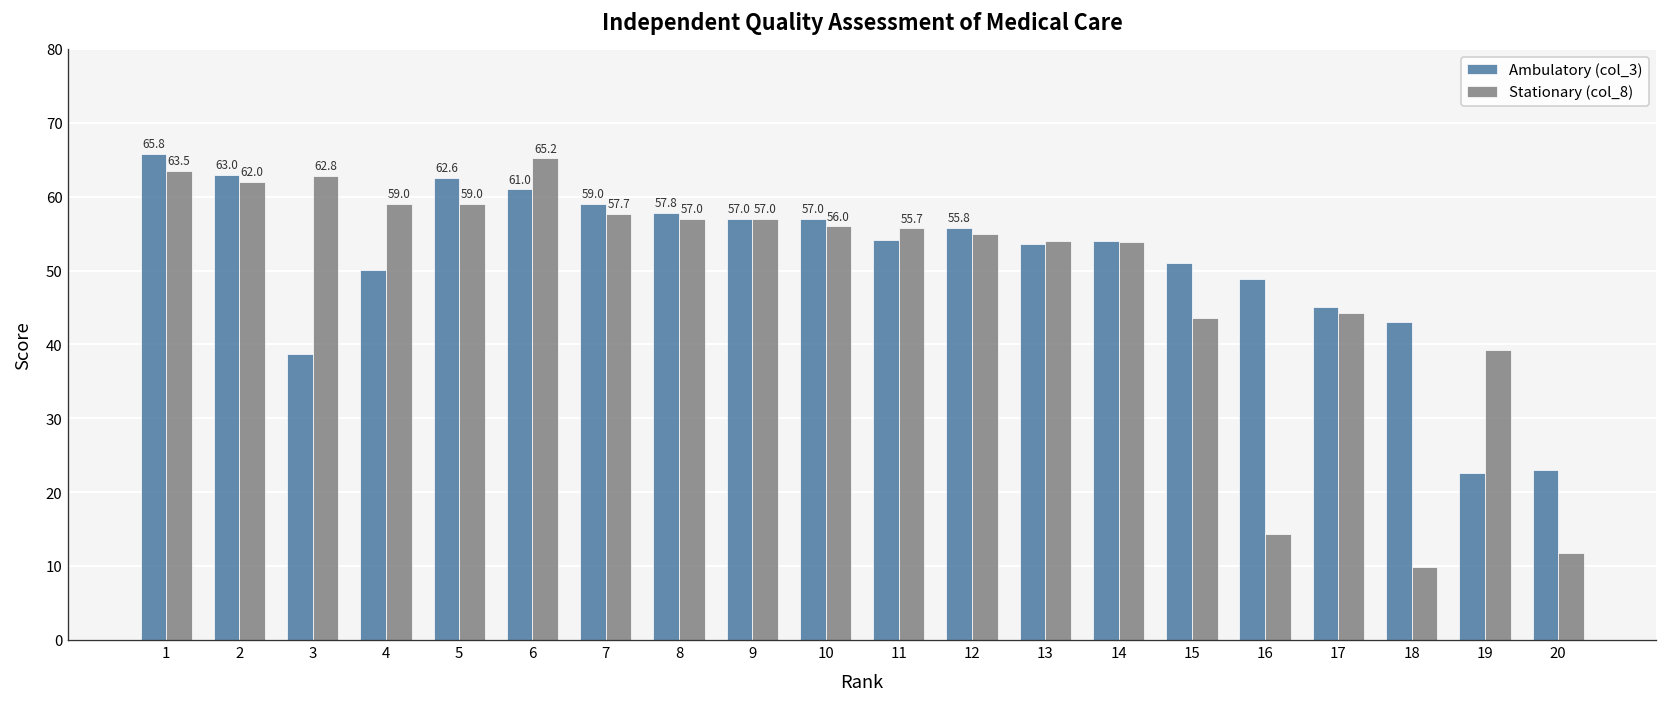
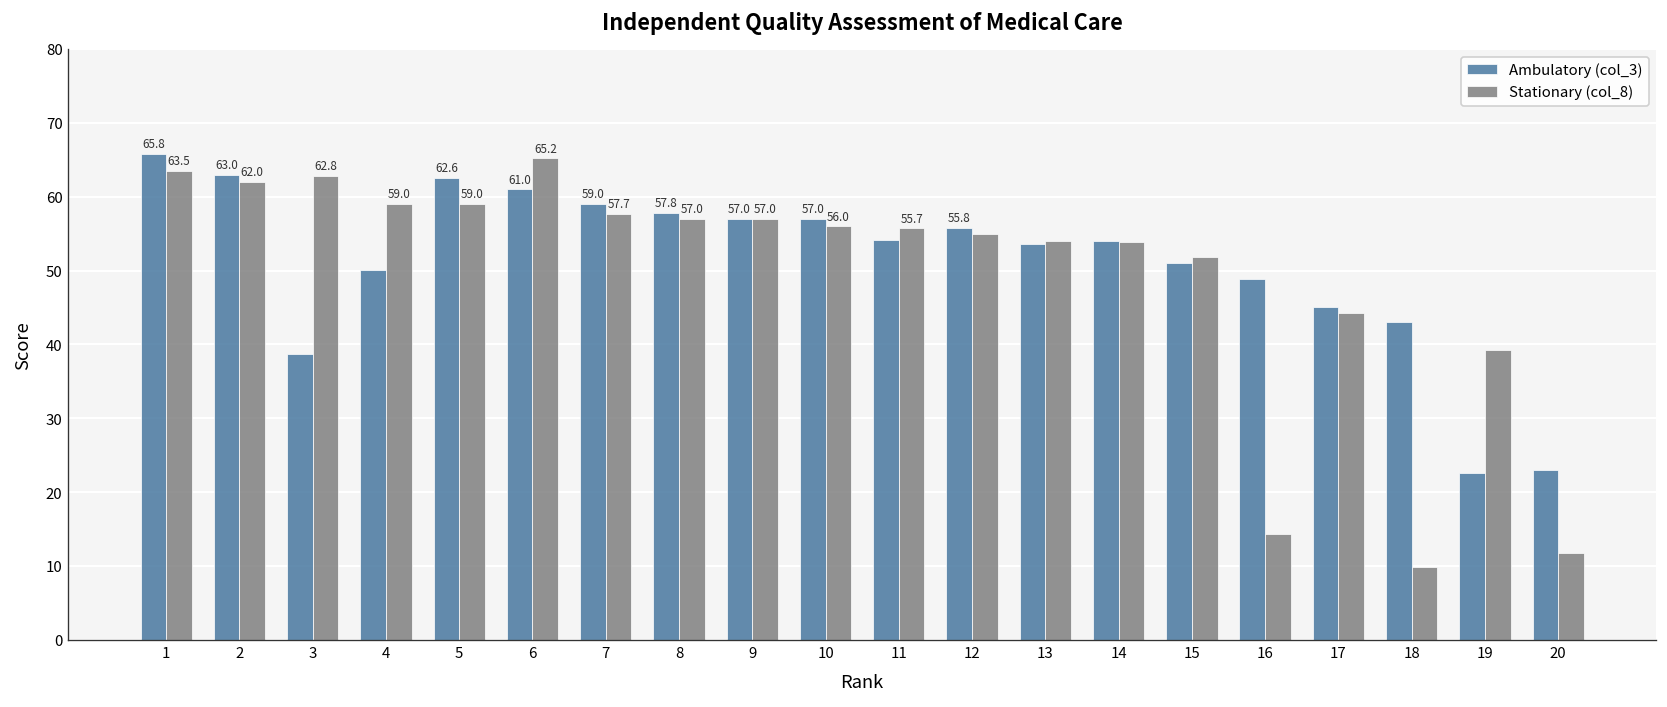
  {
    "Ambulatory (col_3)": {
      "1": 65.8,
      "2": 63.0,
      "5": 62.6,
      "6": 61.0,
      "7": 59.0,
      "8": 57.8,
      "9": 57.0,
      "10": 57.0,
      "12": 55.8
    },
    "Stationary (col_8)": {
      "12": 55,
      "13": 54,
      "14": 54,
-     "15": 44,
+     "15": 52,
      "16": 14,
      "17": 44,
      "18": 10,
      "19": 39,
      "20": 12
    }
  }
